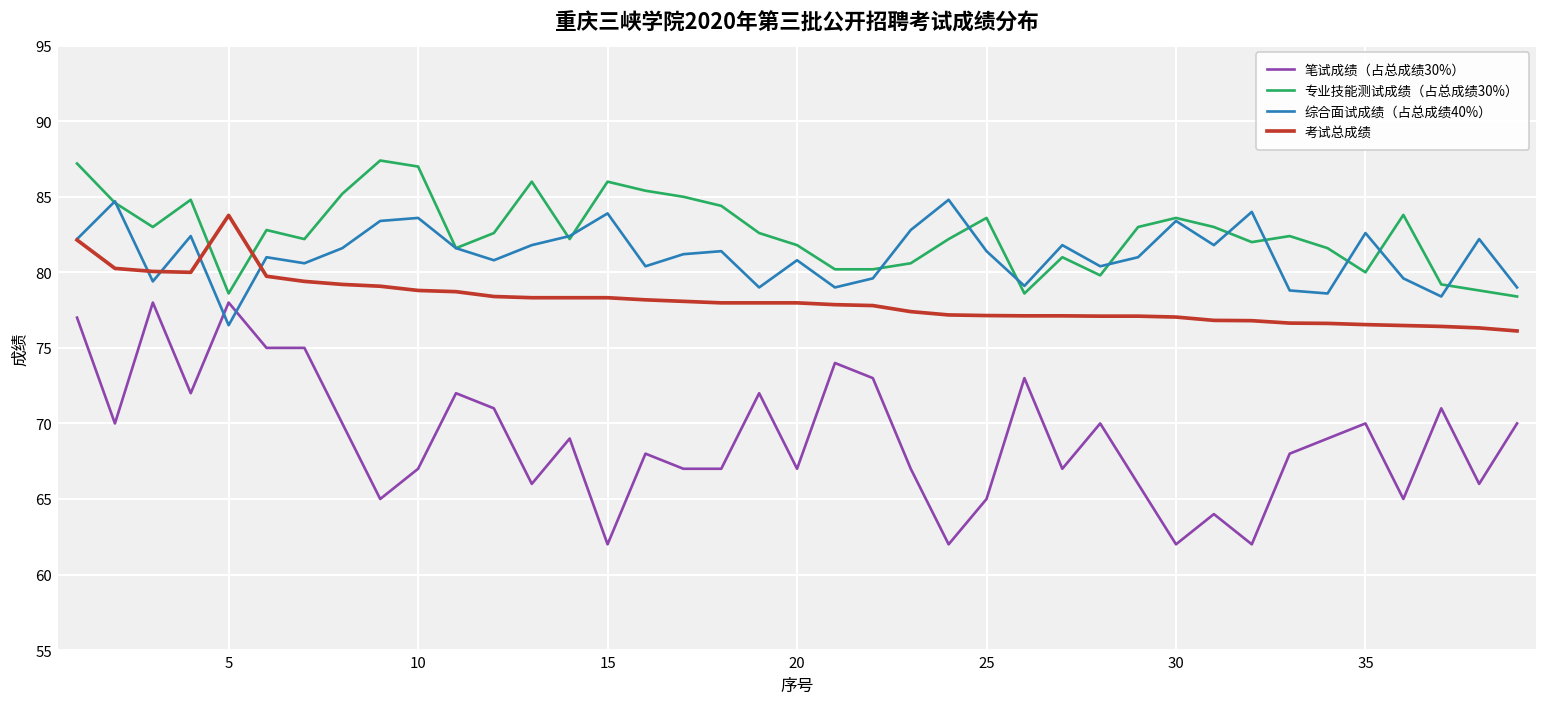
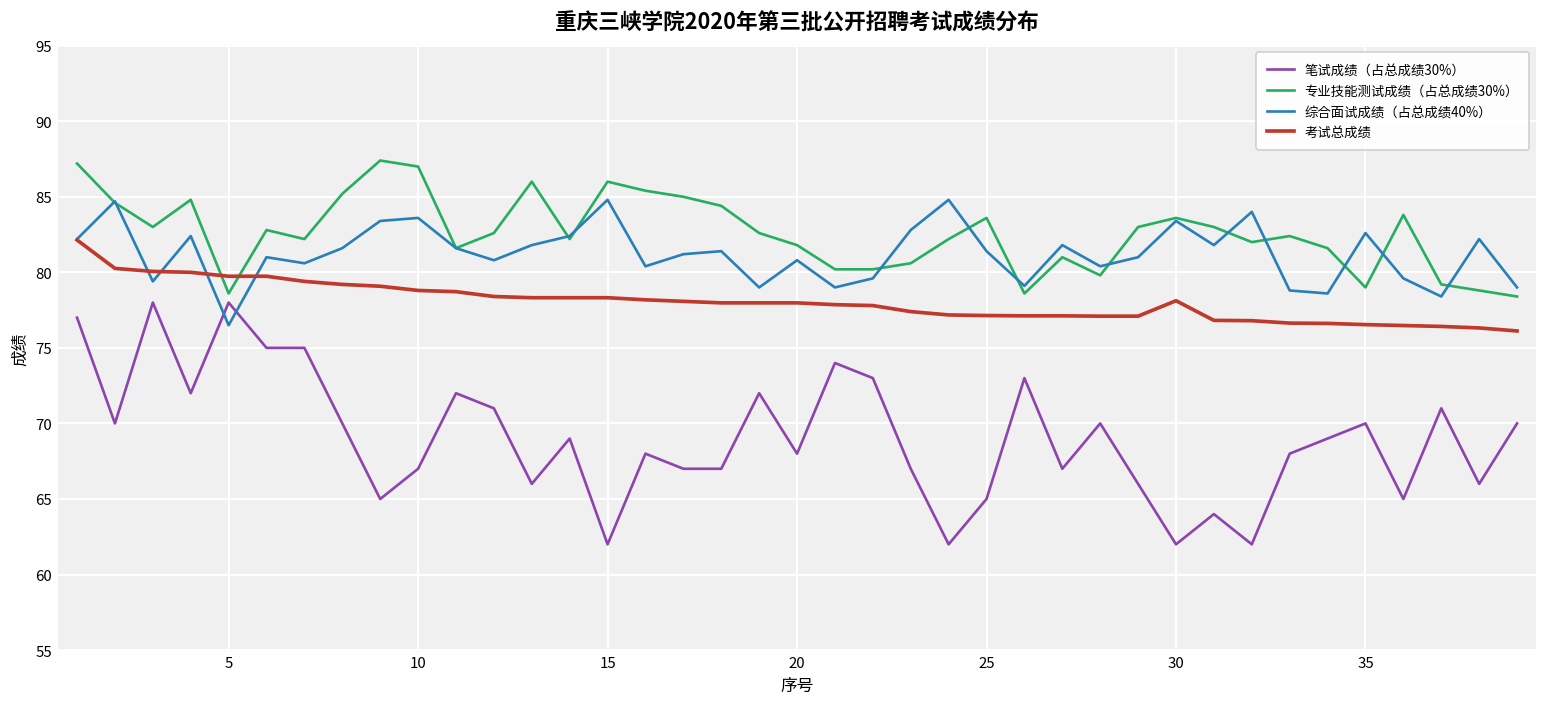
  {
    "笔试成绩（占总成绩30%）": {
      "5": 78,
      "10": 67,
      "15": 62,
-     "20": 67,
+     "20": 68,
      "25": 65,
      "30": 62,
      "35": 70
    },
    "专业技能测试成绩（占总成绩30%）": {
      "5": 78.6,
      "10": 87,
      "15": 86,
      "20": 81.8,
      "25": 83.6,
      "30": 83.6,
-     "35": 80
+     "35": 79
    },
    "综合面试成绩（占总成绩40%）": {
      "5": 76.5,
      "10": 83.6,
-     "15": 83.9,
+     "15": 84.8,
      "20": 80.8,
      "25": 81.4,
      "30": 83.4,
      "35": 82.6
    },
    "考试总成绩": {
-     "5": 83.8,
+     "5": 79.7,
      "10": 78.8,
      "15": 78.3,
      "20": 78.0,
      "25": 77.1,
-     "30": 77.0,
+     "30": 78.1,
      "35": 76.5
    }
  }
